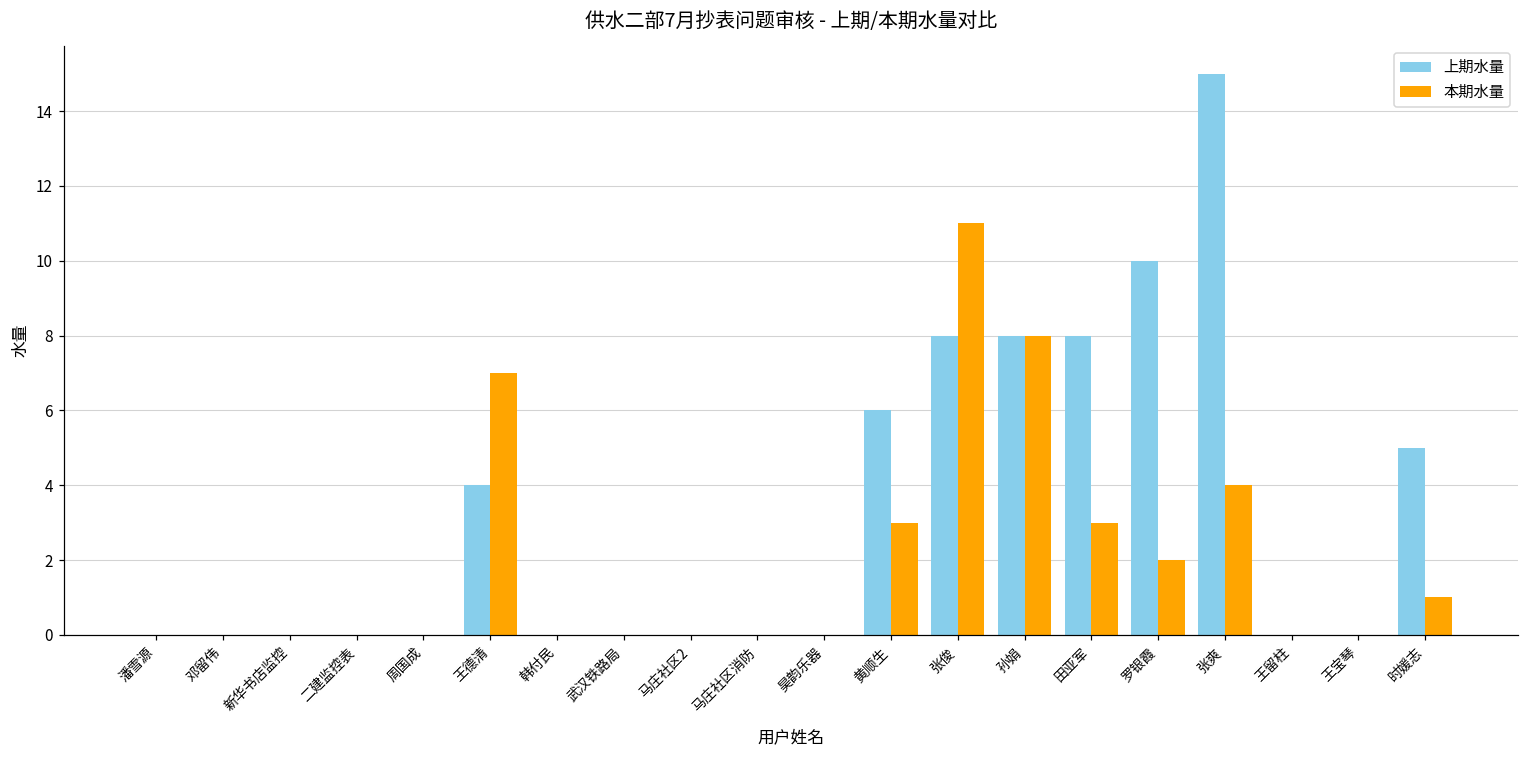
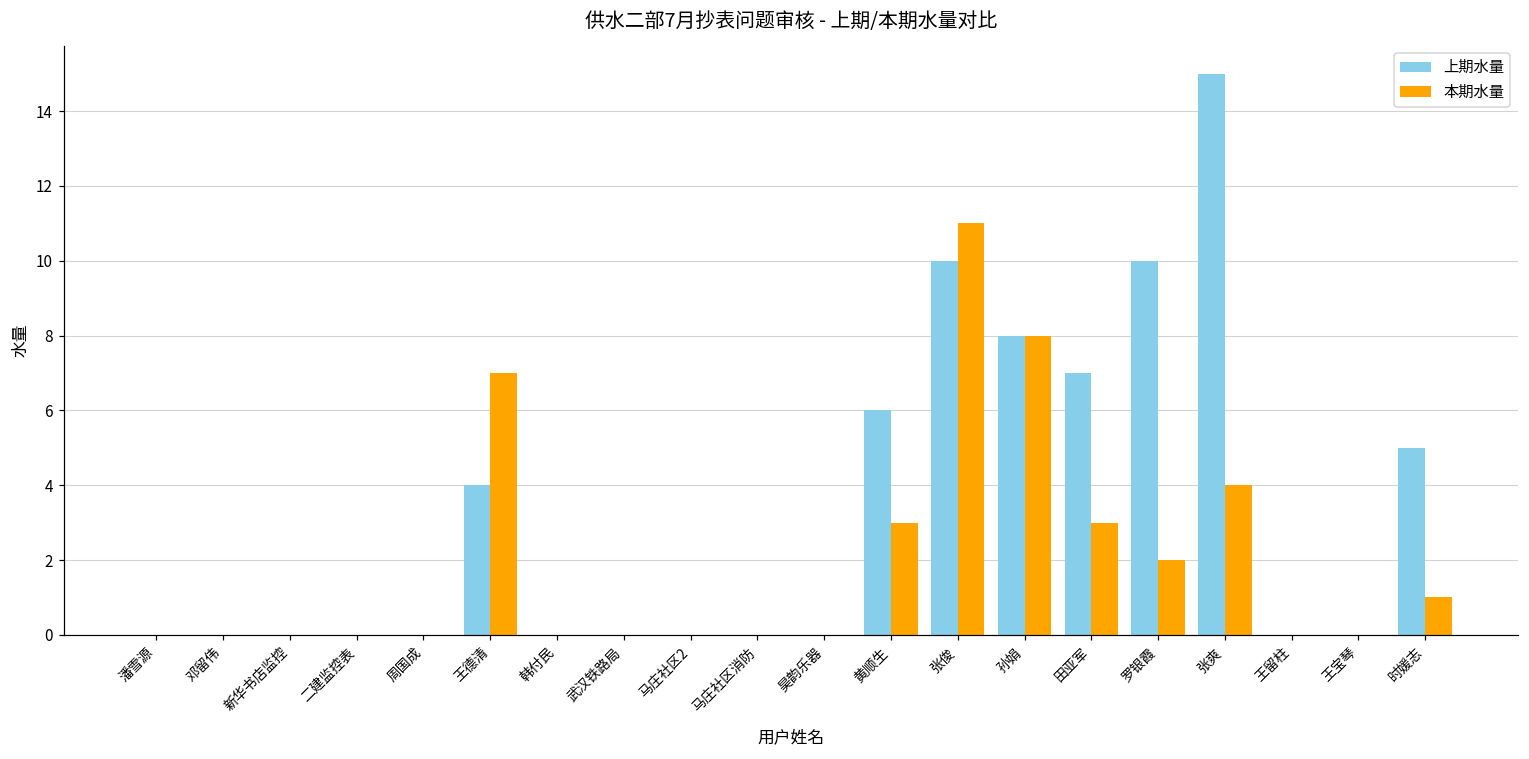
  {
    "上期水量": {
      "潘雪源": 0,
      "邓留伟": 0,
      "新华书店监控": 0,
      "二建监控表": 0,
      "周国成": 0,
      "王德清": 4,
      "韩付民": 0,
      "武汉铁路局": 0,
      "马庄社区2": 0,
      "马庄社区消防": 0,
      "昊韵乐器": 0,
      "黄顺生": 6,
-     "张俊": 8,
+     "张俊": 10,
      "孙娟": 8,
-     "田亚军": 8,
+     "田亚军": 7,
      "罗银霞": 10,
      "张爽": 15,
      "王留柱": 0,
      "王宝琴": 0,
      "时媛志": 5
    },
    "本期水量": {
      "潘雪源": 0,
      "邓留伟": 0,
      "新华书店监控": 0,
      "二建监控表": 0,
      "周国成": 0,
      "王德清": 7,
      "韩付民": 0,
      "武汉铁路局": 0,
      "马庄社区2": 0,
      "马庄社区消防": 0,
      "昊韵乐器": 0,
      "黄顺生": 3,
      "张俊": 11,
      "孙娟": 8,
      "田亚军": 3,
      "罗银霞": 2,
      "张爽": 4,
      "王留柱": 0,
      "王宝琴": 0,
      "时媛志": 1
    }
  }
